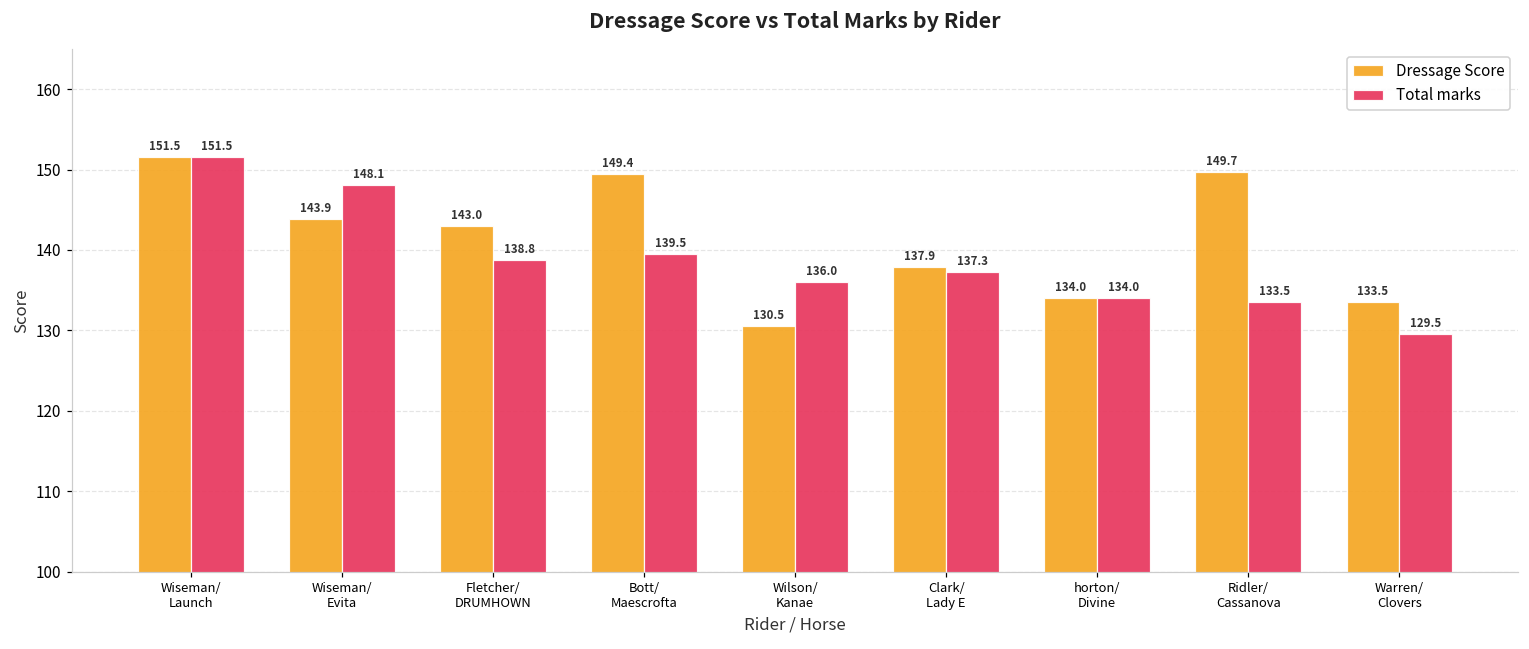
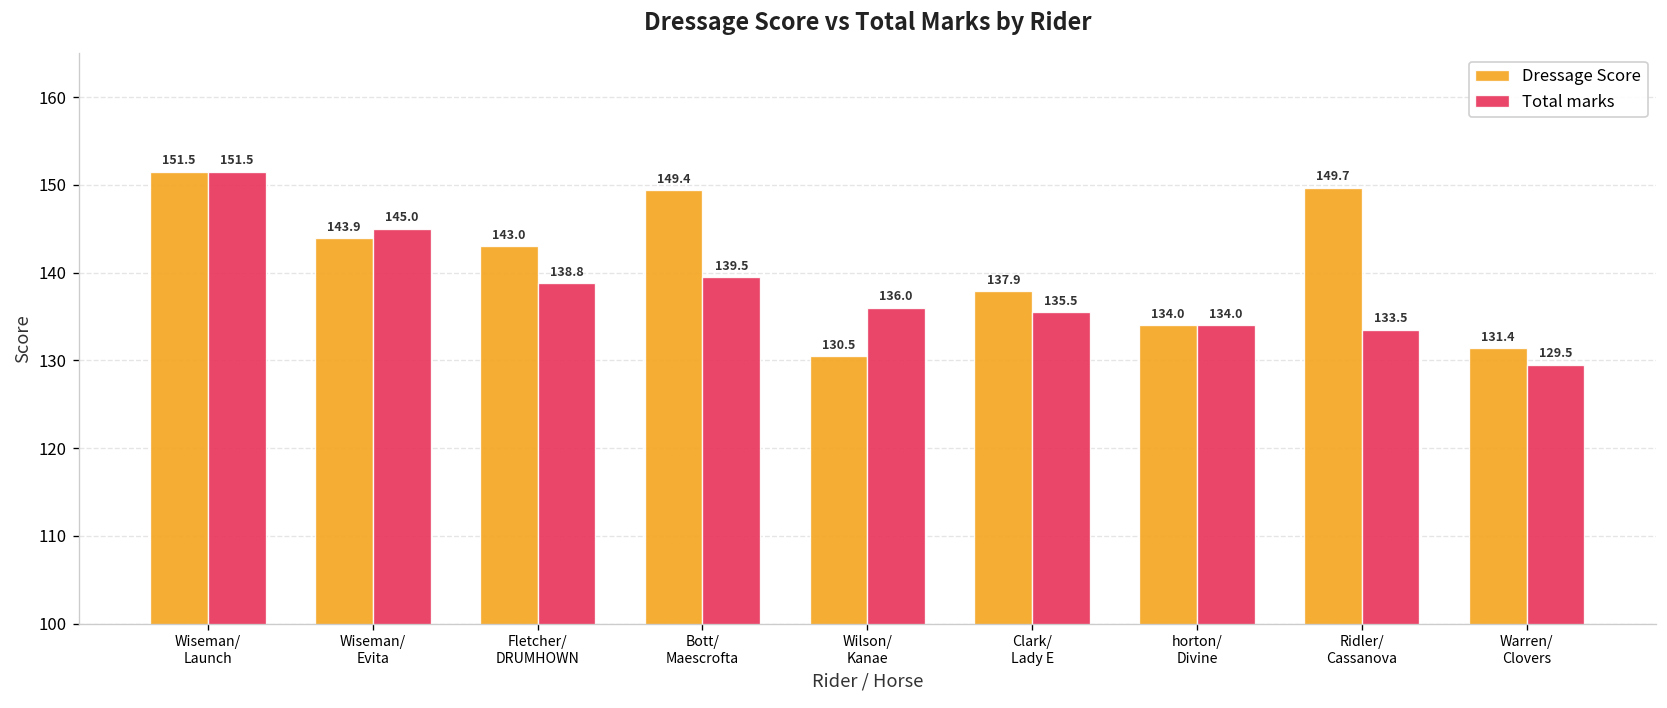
  {
    "Dressage Score": {
      "Wiseman/ Launch": 151.5,
      "Wiseman/ Evita": 143.9,
      "Fletcher/ DRUMHOWN": 143.0,
      "Bott/ Maescrofta": 149.4,
      "Wilson/ Kanae": 130.5,
      "Clark/ Lady E": 137.9,
      "horton/ Divine": 134.0,
      "Ridler/ Cassanova": 149.7,
-     "Warren/ Clovers": 133.5
+     "Warren/ Clovers": 131.4
    },
    "Total marks": {
      "Wiseman/ Launch": 151.5,
-     "Wiseman/ Evita": 148.1,
+     "Wiseman/ Evita": 145.0,
      "Fletcher/ DRUMHOWN": 138.8,
      "Bott/ Maescrofta": 139.5,
      "Wilson/ Kanae": 136.0,
-     "Clark/ Lady E": 137.3,
+     "Clark/ Lady E": 135.5,
      "horton/ Divine": 134.0,
      "Ridler/ Cassanova": 133.5,
      "Warren/ Clovers": 129.5
    }
  }
